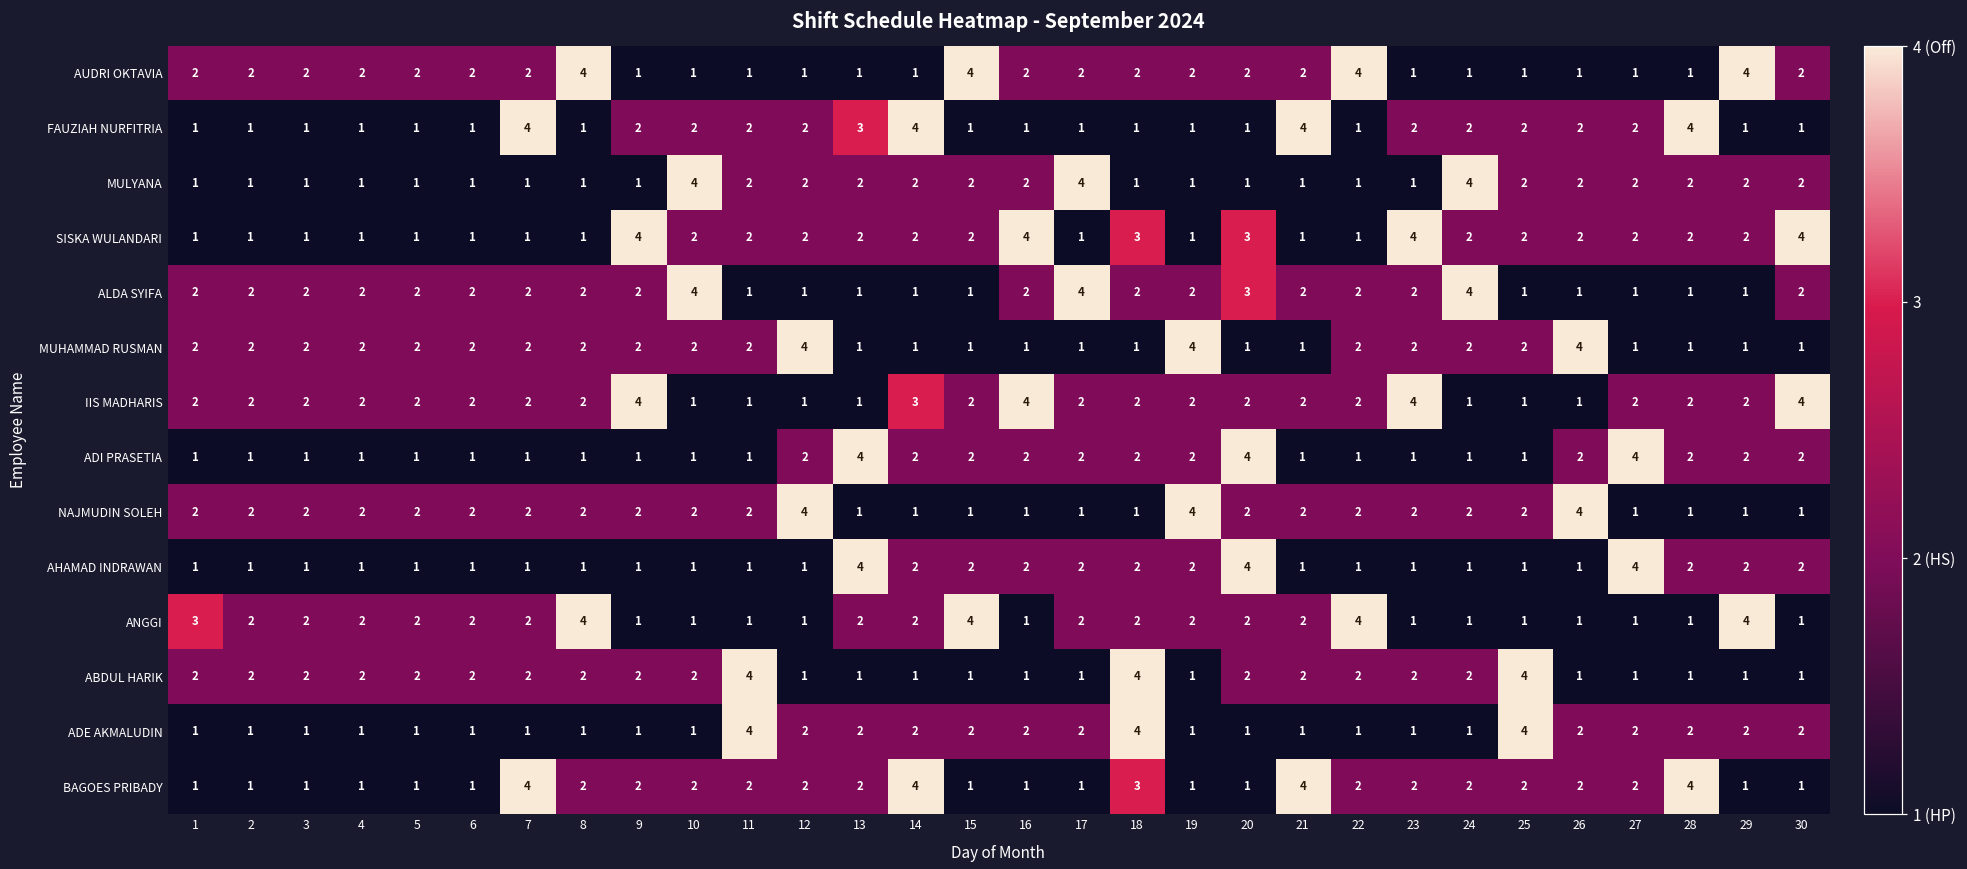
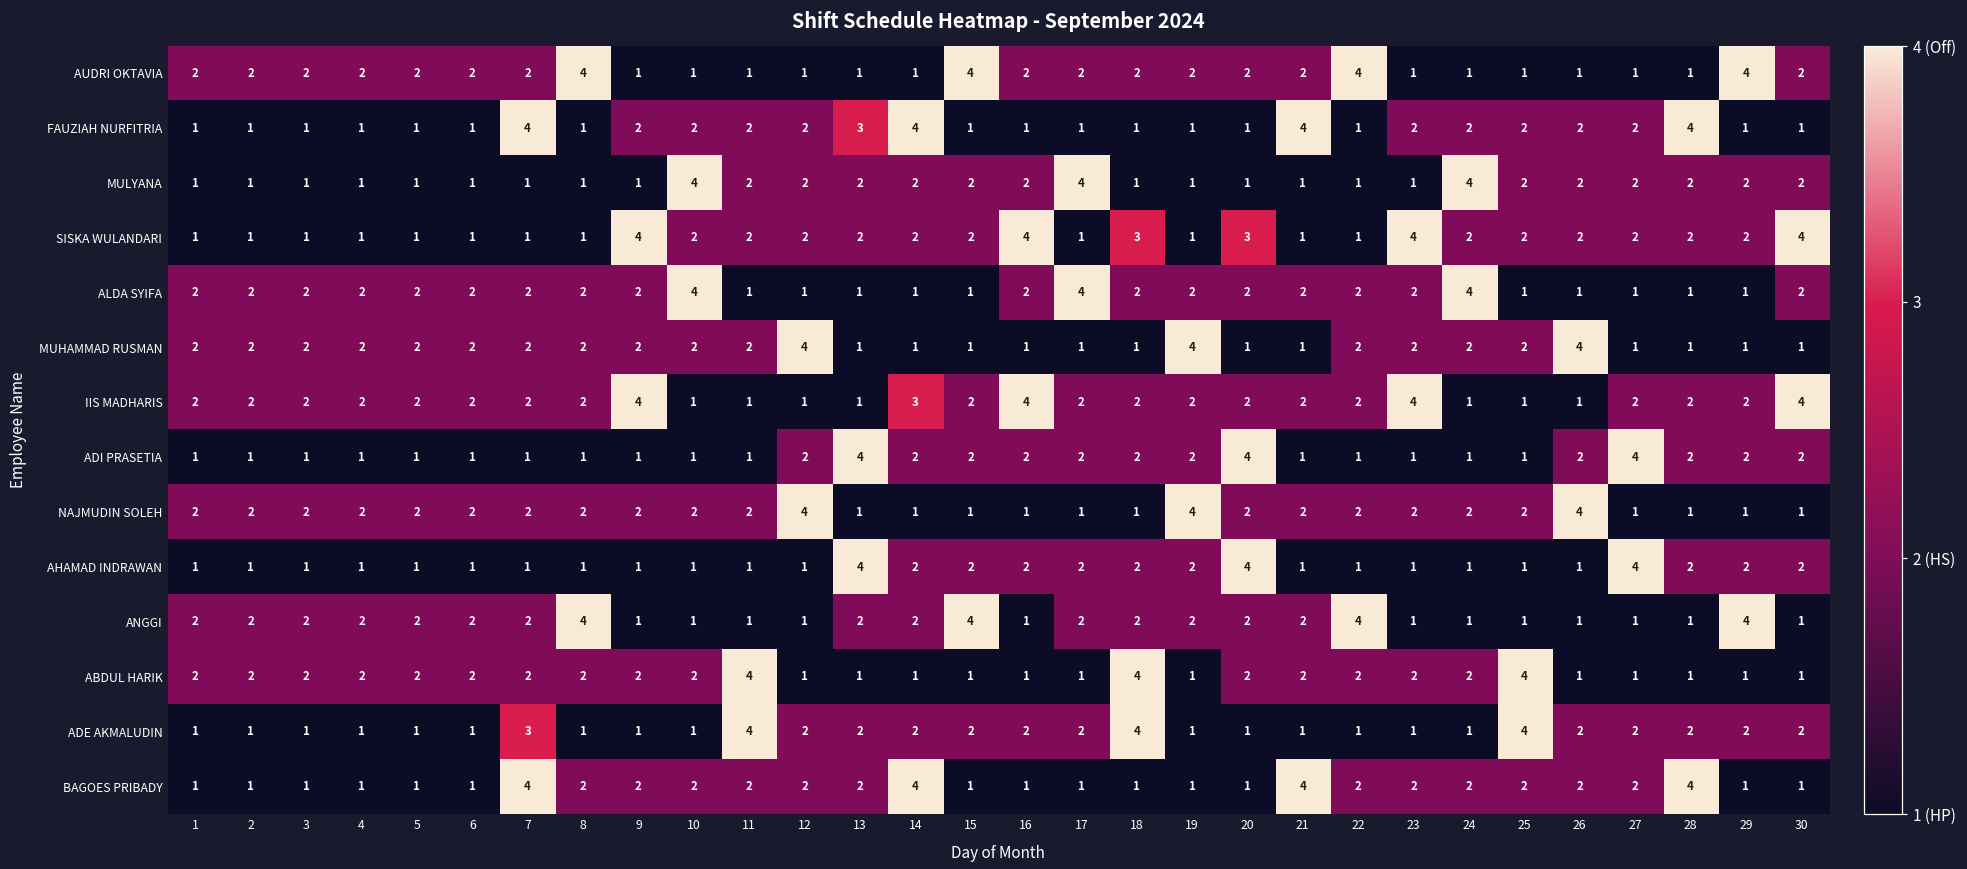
  {
    "ALDA SYIFA": {
      "1": 2,
      "2": 2,
      "3": 2,
      "4": 2,
      "5": 2,
      "6": 2,
      "7": 2,
      "8": 2,
      "9": 2,
      "10": 4,
      "11": 1,
      "12": 1,
      "13": 1,
      "14": 1,
      "15": 1,
      "16": 2,
      "17": 4,
      "18": 2,
      "19": 2,
-     "20": 3,
+     "20": 2,
      "21": 2,
      "22": 2,
      "23": 2,
      "24": 4,
      "25": 1,
      "26": 1,
      "27": 1,
      "28": 1,
      "29": 1,
      "30": 2
    },
    "ANGGI": {
-     "1": 3,
+     "1": 2,
      "2": 2,
      "3": 2,
      "4": 2,
      "5": 2,
      "6": 2,
      "7": 2,
      "8": 4,
      "9": 1,
      "10": 1,
      "11": 1,
      "12": 1,
      "13": 2,
      "14": 2,
      "15": 4,
      "16": 1,
      "17": 2,
      "18": 2,
      "19": 2,
      "20": 2,
      "21": 2,
      "22": 4,
      "23": 1,
      "24": 1,
      "25": 1,
      "26": 1,
      "27": 1,
      "28": 1,
      "29": 4,
      "30": 1
    },
    "ADE AKMALUDIN": {
      "1": 1,
      "2": 1,
      "3": 1,
      "4": 1,
      "5": 1,
      "6": 1,
-     "7": 1,
+     "7": 3,
      "8": 1,
      "9": 1,
      "10": 1,
      "11": 4,
      "12": 2,
      "13": 2,
      "14": 2,
      "15": 2,
      "16": 2,
      "17": 2,
      "18": 4,
      "19": 1,
      "20": 1,
      "21": 1,
      "22": 1,
      "23": 1,
      "24": 1,
      "25": 4,
      "26": 2,
      "27": 2,
      "28": 2,
      "29": 2,
      "30": 2
    },
    "BAGOES PRIBADY": {
      "1": 1,
      "2": 1,
      "3": 1,
      "4": 1,
      "5": 1,
      "6": 1,
      "7": 4,
      "8": 2,
      "9": 2,
      "10": 2,
      "11": 2,
      "12": 2,
      "13": 2,
      "14": 4,
      "15": 1,
      "16": 1,
      "17": 1,
-     "18": 3,
+     "18": 1,
      "19": 1,
      "20": 1,
      "21": 4,
      "22": 2,
      "23": 2,
      "24": 2,
      "25": 2,
      "26": 2,
      "27": 2,
      "28": 4,
      "29": 1,
      "30": 1
    }
  }
